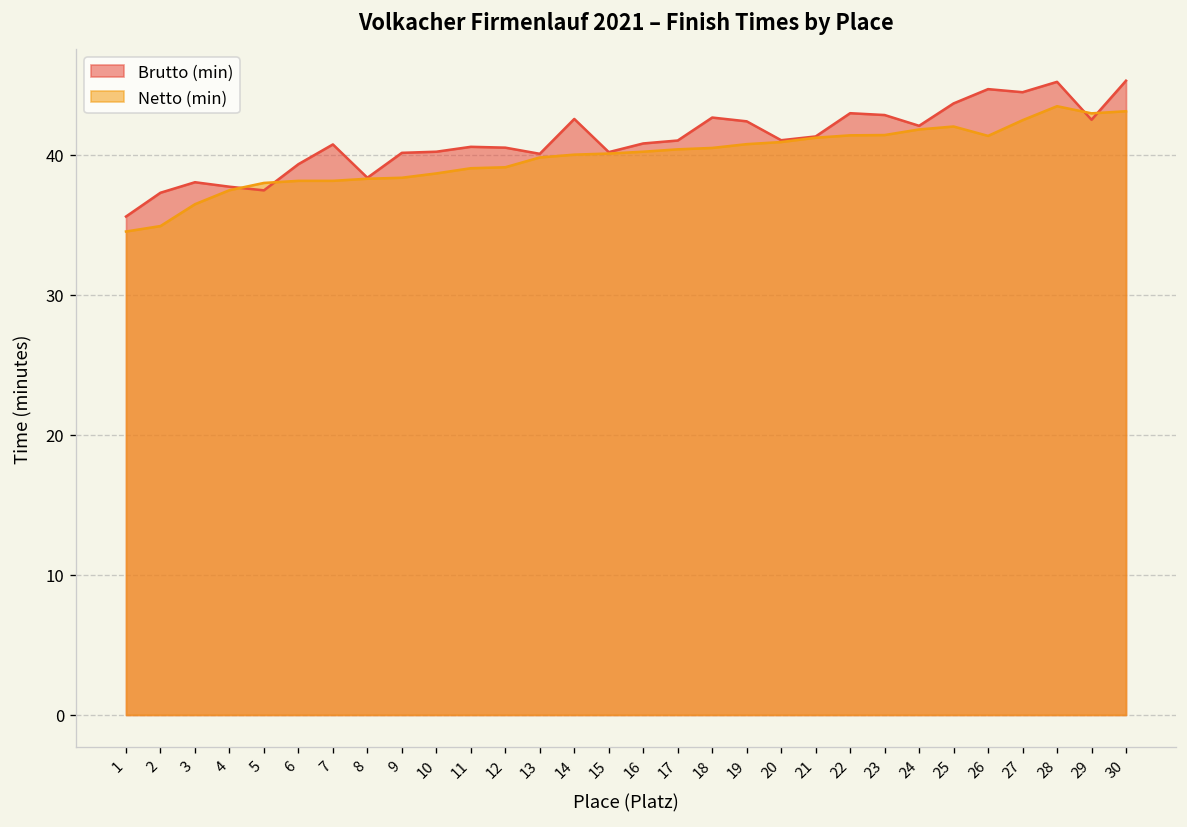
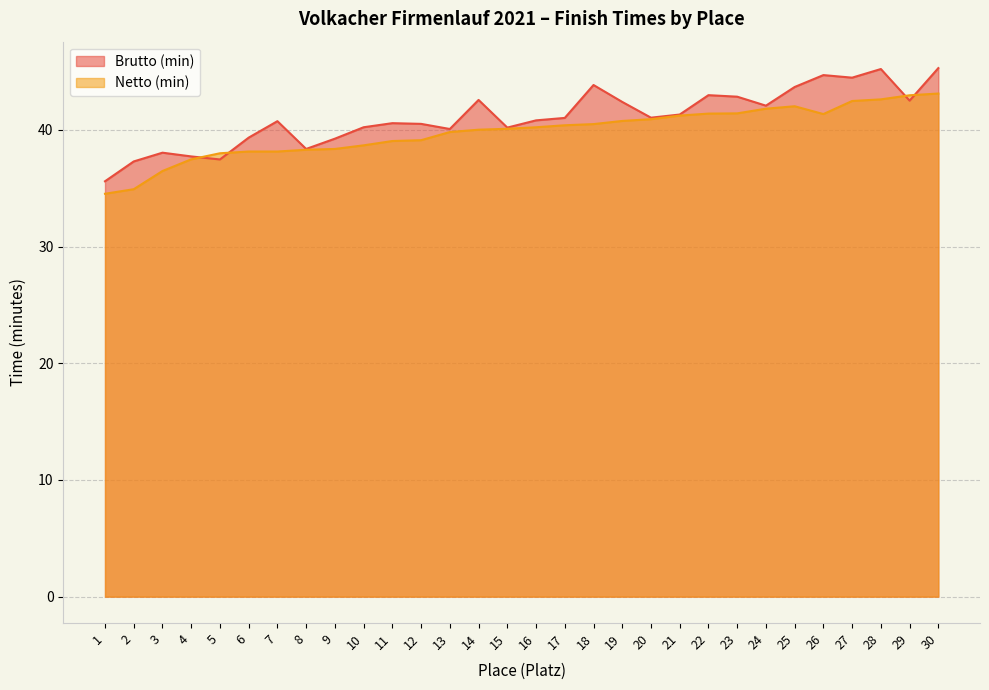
  {
    "Brutto (min)": {
      "1": 35.6,
      "2": 37.3,
      "3": 38.1,
      "4": 37.7,
      "5": 37.5,
      "6": 39.3,
      "7": 40.8,
-     "9": 40.2,
+     "9": 39.3,
      "10": 40.2,
      "11": 40.6,
      "12": 40.5,
      "13": 40.1,
      "14": 42.6,
      "16": 40.8,
      "17": 41.0,
-     "18": 42.7,
+     "18": 43.9,
      "19": 42.4,
      "22": 43.0,
      "23": 42.9,
      "24": 42.1,
      "25": 43.7,
      "26": 44.7,
      "27": 44.5,
      "28": 45.2,
      "29": 42.5,
      "30": 45.3
    },
    "Netto (min)": {
      "1": 34.5,
      "2": 34.9,
      "3": 36.5,
      "4": 37.5,
      "5": 38.0,
      "6": 38.2,
      "7": 38.2,
      "9": 38.4,
      "10": 38.7,
      "11": 39.1,
      "12": 39.1,
      "13": 39.8,
      "14": 40.0,
      "16": 40.2,
      "17": 40.4,
      "18": 40.5,
      "19": 40.8,
      "22": 41.4,
      "23": 41.4,
      "24": 41.8,
      "25": 42.0,
      "26": 41.4,
      "27": 42.5,
-     "28": 43.5,
+     "28": 42.6,
      "29": 43.0,
      "30": 43.1
    }
  }
